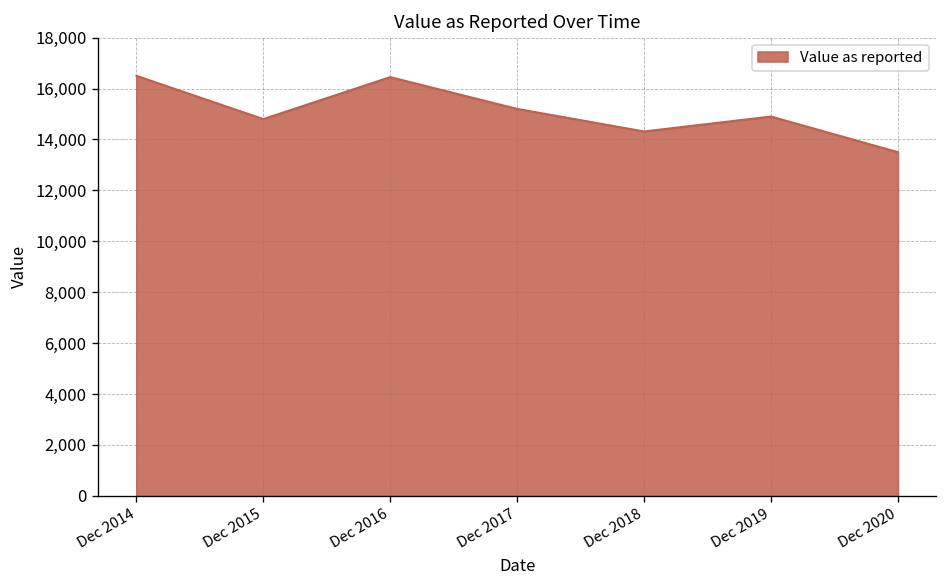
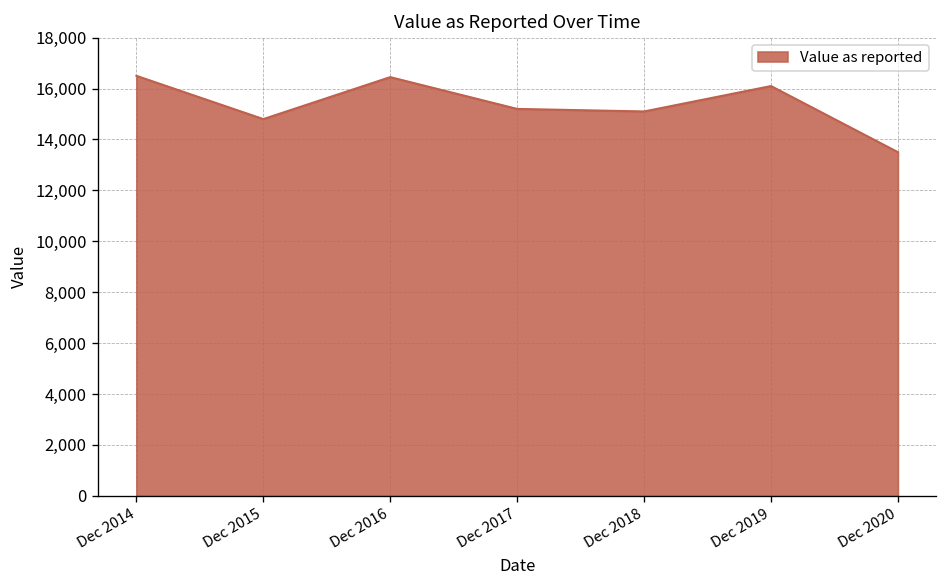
  {
    "Dec 2014": "16,500",
    "Dec 2015": "14,800",
    "Dec 2016": "16,400",
    "Dec 2017": "15,200",
-   "Dec 2018": "14,300",
-   "Dec 2019": "14,900",
+   "Dec 2018": "15,100",
+   "Dec 2019": "16,100",
    "Dec 2020": "13,500"
  }
